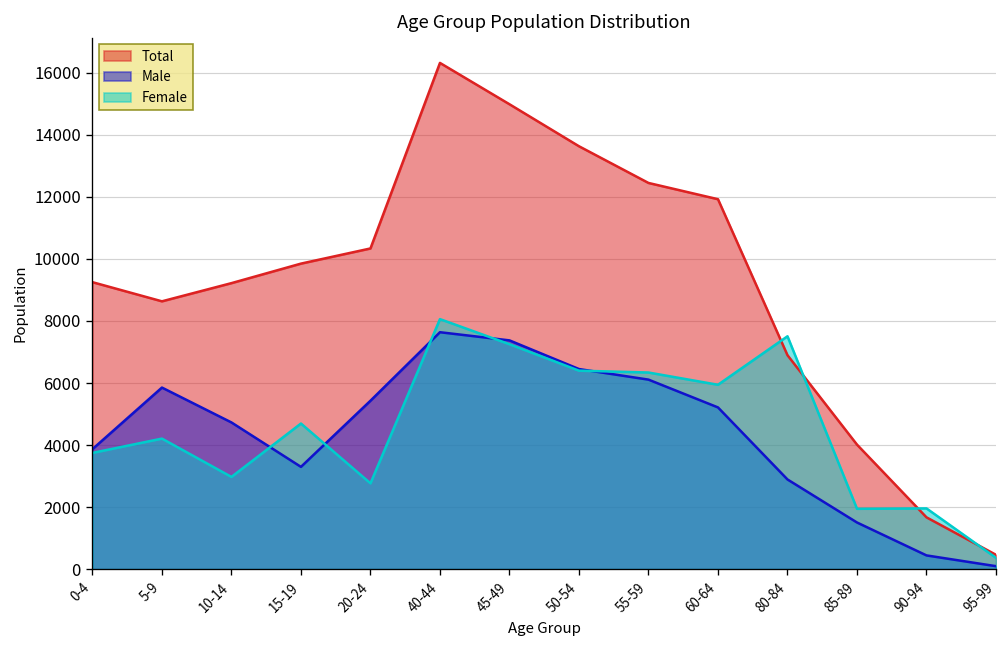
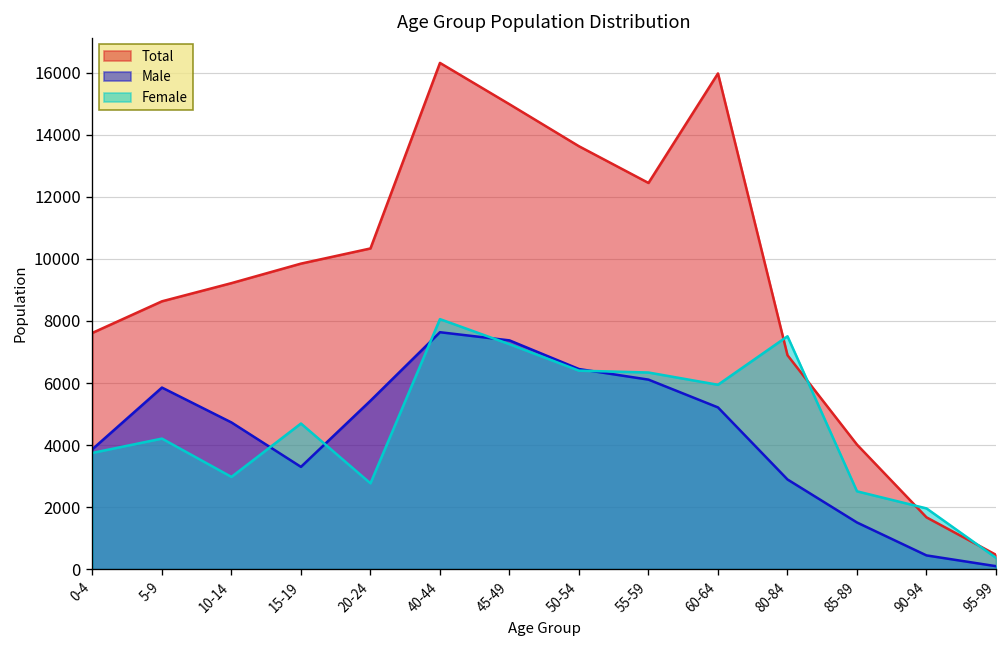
  {
    "Total": {
-     "0-4": 9300,
+     "0-4": 7600,
      "5-9": 8600,
      "10-14": 9200,
      "15-19": 9800,
      "20-24": 10300,
      "40-44": 16300,
      "45-49": 15000,
      "50-54": 13600,
      "55-59": 12400,
-     "60-64": 11900,
+     "60-64": 16000,
      "80-84": 6900,
      "85-89": 4000,
      "90-94": 1700
    },
    "Male": {
      "0-4": 3900,
      "5-9": 5900,
      "10-14": 4700,
      "15-19": 3300,
      "20-24": 5400,
      "40-44": 7600,
      "45-49": 7400,
      "55-59": 6100,
      "60-64": 5200,
      "80-84": 2900,
      "85-89": 1500,
      "90-94": 400,
      "95-99": 100
    },
    "Female": {
      "0-4": 3700,
      "5-9": 4200,
      "10-14": 3000,
      "15-19": 4700,
      "20-24": 2800,
      "40-44": 8100,
      "45-49": 7300,
      "55-59": 6300,
      "60-64": 5900,
      "80-84": 7500,
-     "85-89": 1900,
+     "85-89": 2500,
      "90-94": 2000
    }
  }
